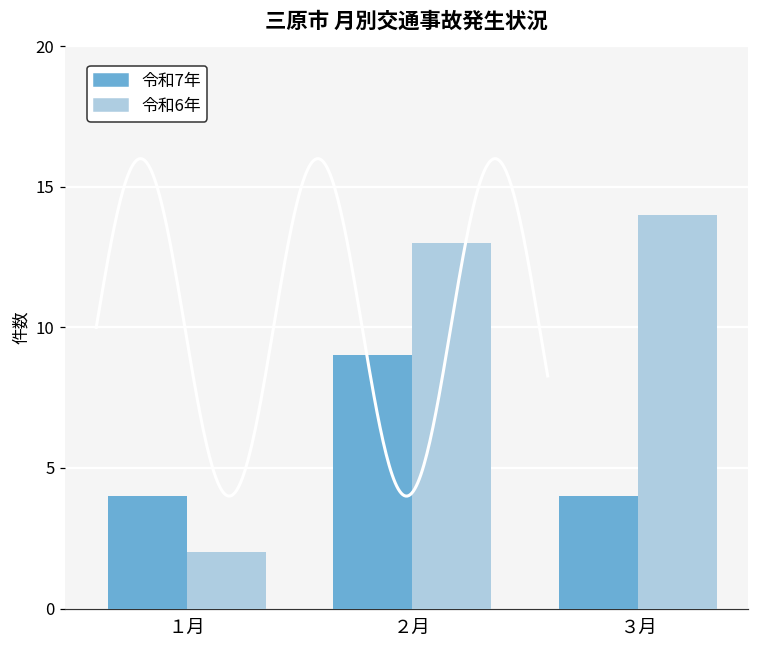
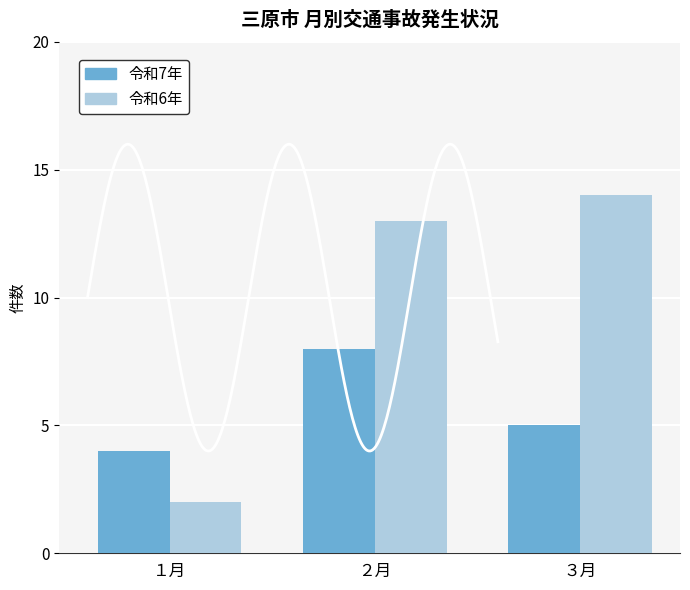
  {
    "令和7年": {
      "１月": 4,
-     "２月": 9,
-     "３月": 4
+     "２月": 8,
+     "３月": 5
    },
    "令和6年": {
      "１月": 2,
      "２月": 13,
      "３月": 14
    }
  }
